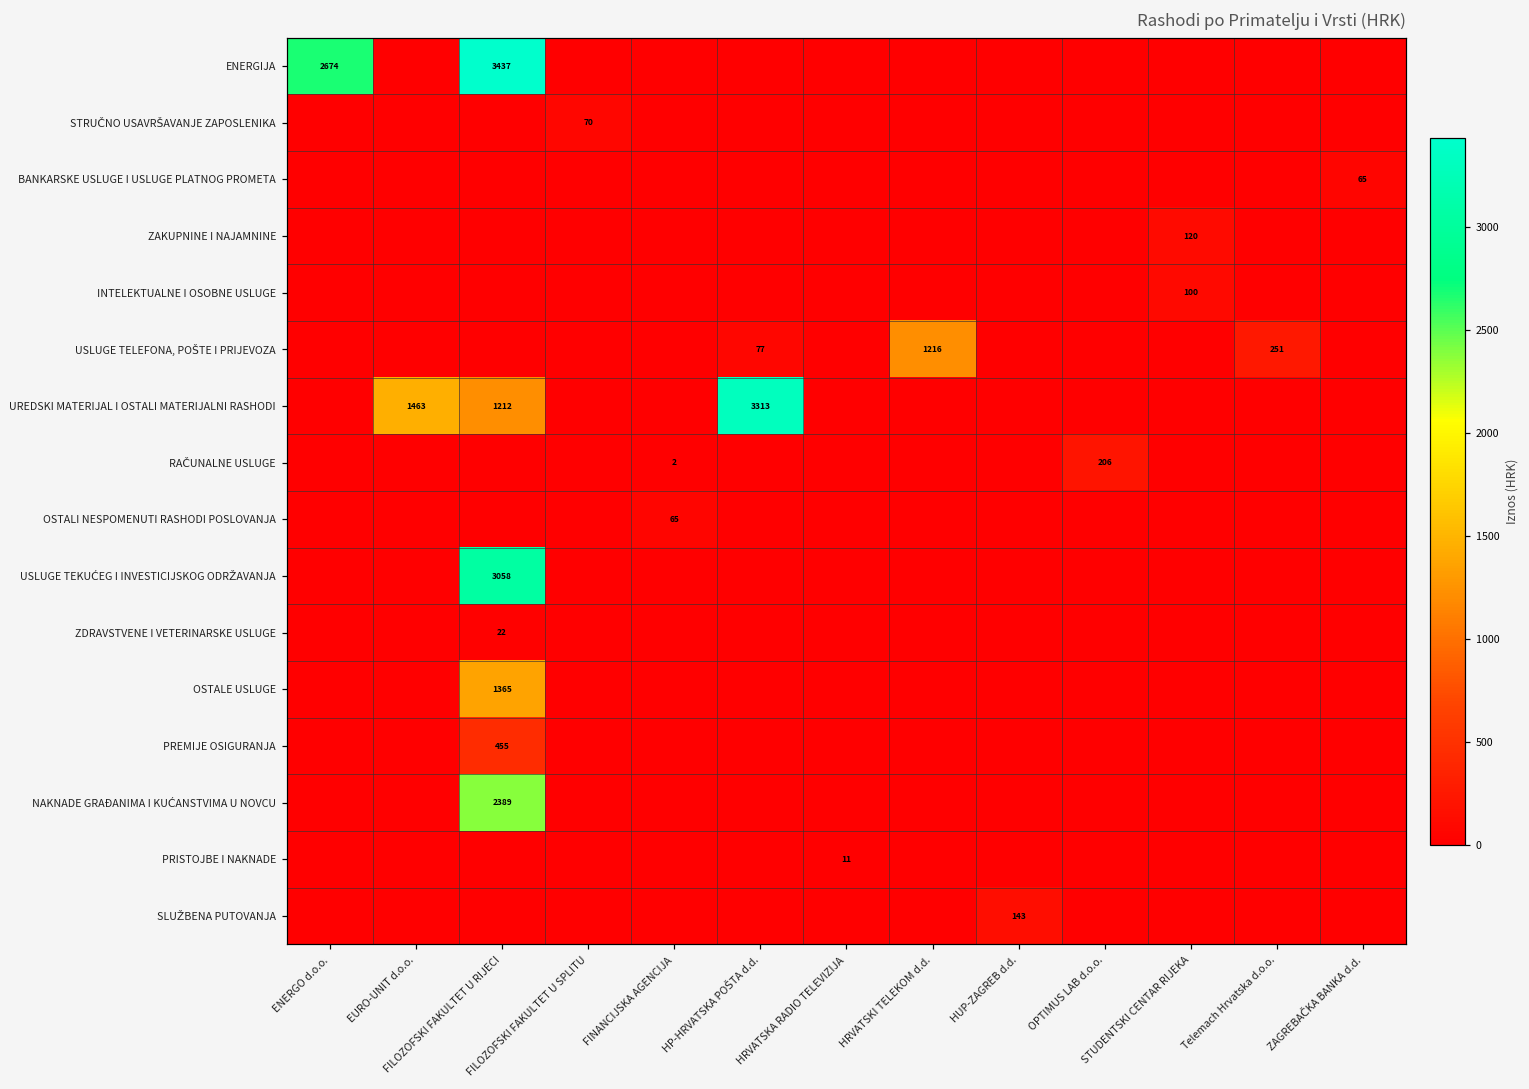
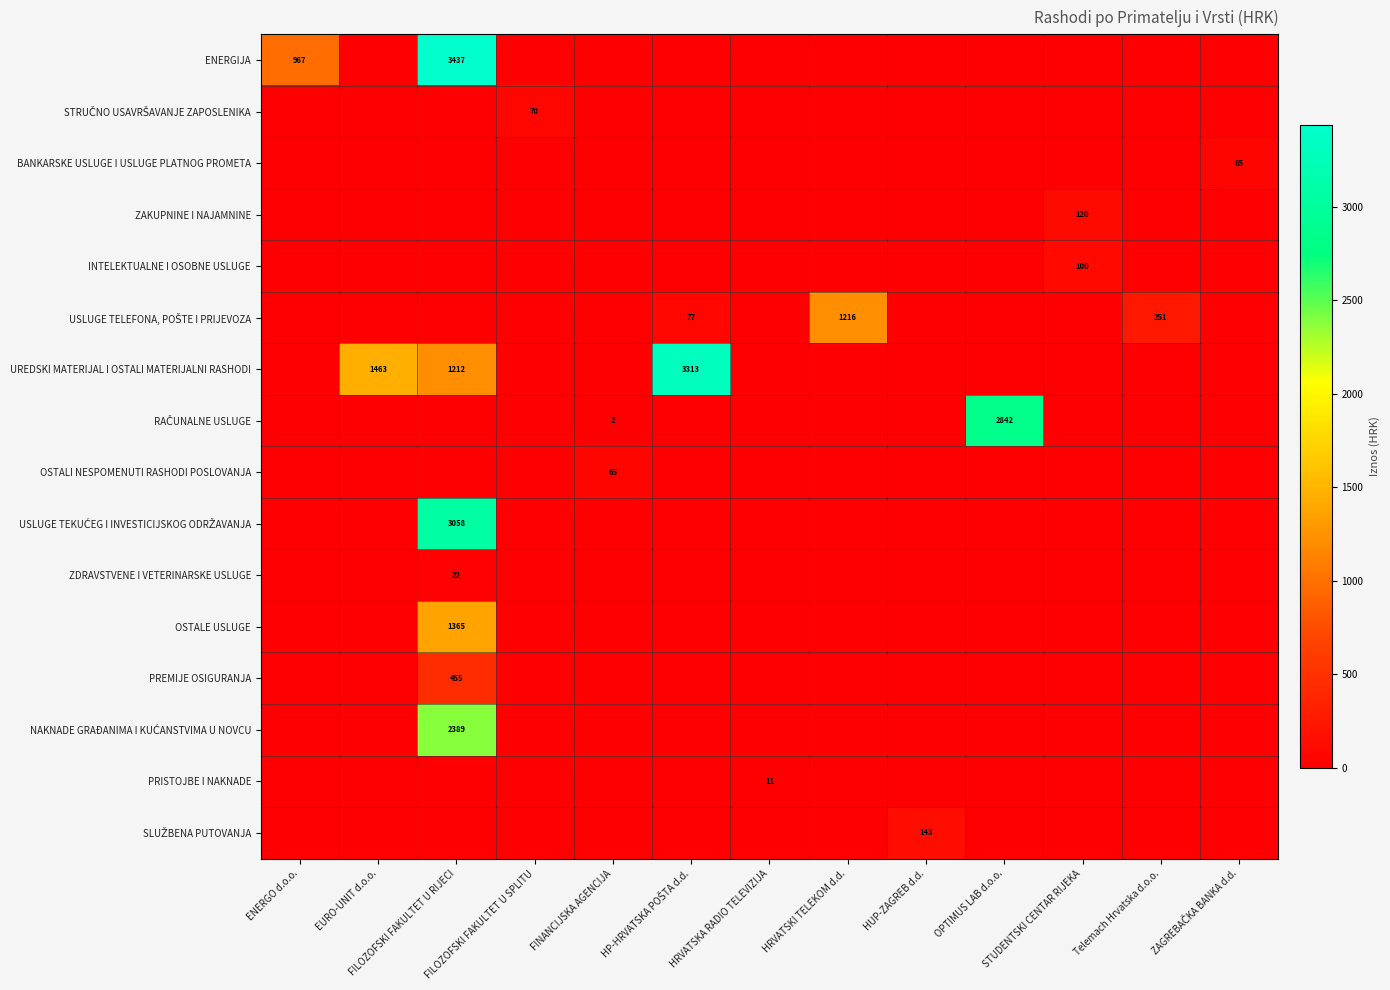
  {
    "ENERGIJA": {
-     "ENERGO d.o.o.": 2674,
+     "ENERGO d.o.o.": 967,
      "FILOZOFSKI FAKULTET U RIJECI": 3437
    },
    "STRUČNO USAVRŠAVANJE ZAPOSLENIKA": {
      "FILOZOFSKI FAKULTET U SPLITU": 70
    },
    "BANKARSKE USLUGE I USLUGE PLATNOG PROMETA": {
      "ZAGREBAČKA BANKA d.d.": 65
    },
    "ZAKUPNINE I NAJAMNINE": {
      "STUDENTSKI CENTAR RIJEKA": 120
    },
    "INTELEKTUALNE I OSOBNE USLUGE": {
      "STUDENTSKI CENTAR RIJEKA": 100
    },
    "USLUGE TELEFONA, POŠTE I PRIJEVOZA": {
      "HP-HRVATSKA POŠTA d.d.": 77,
      "HRVATSKI TELEKOM d.d.": 1216,
      "Telemach Hrvatska d.o.o.": 251
    },
    "UREDSKI MATERIJAL I OSTALI MATERIJALNI RASHODI": {
      "EURO-UNIT d.o.o.": 1463,
      "FILOZOFSKI FAKULTET U RIJECI": 1212,
      "HP-HRVATSKA POŠTA d.d.": 3313
    },
    "RAČUNALNE USLUGE": {
      "FINANCIJSKA AGENCIJA": 2,
-     "OPTIMUS LAB d.o.o.": 206
+     "OPTIMUS LAB d.o.o.": 2842
    },
    "OSTALI NESPOMENUTI RASHODI POSLOVANJA": {
      "FINANCIJSKA AGENCIJA": 65
    },
    "USLUGE TEKUĆEG I INVESTICIJSKOG ODRŽAVANJA": {
      "FILOZOFSKI FAKULTET U RIJECI": 3058
    },
    "ZDRAVSTVENE I VETERINARSKE USLUGE": {
      "FILOZOFSKI FAKULTET U RIJECI": 22
    },
    "OSTALE USLUGE": {
      "FILOZOFSKI FAKULTET U RIJECI": 1365
    },
    "PREMIJE OSIGURANJA": {
      "FILOZOFSKI FAKULTET U RIJECI": 455
    },
    "NAKNADE GRAĐANIMA I KUĆANSTVIMA U NOVCU": {
      "FILOZOFSKI FAKULTET U RIJECI": 2389
    },
    "PRISTOJBE I NAKNADE": {
      "HRVATSKA RADIO TELEVIZIJA": 11
    },
    "SLUŽBENA PUTOVANJA": {
      "HUP-ZAGREB d.d.": 143
    }
  }
